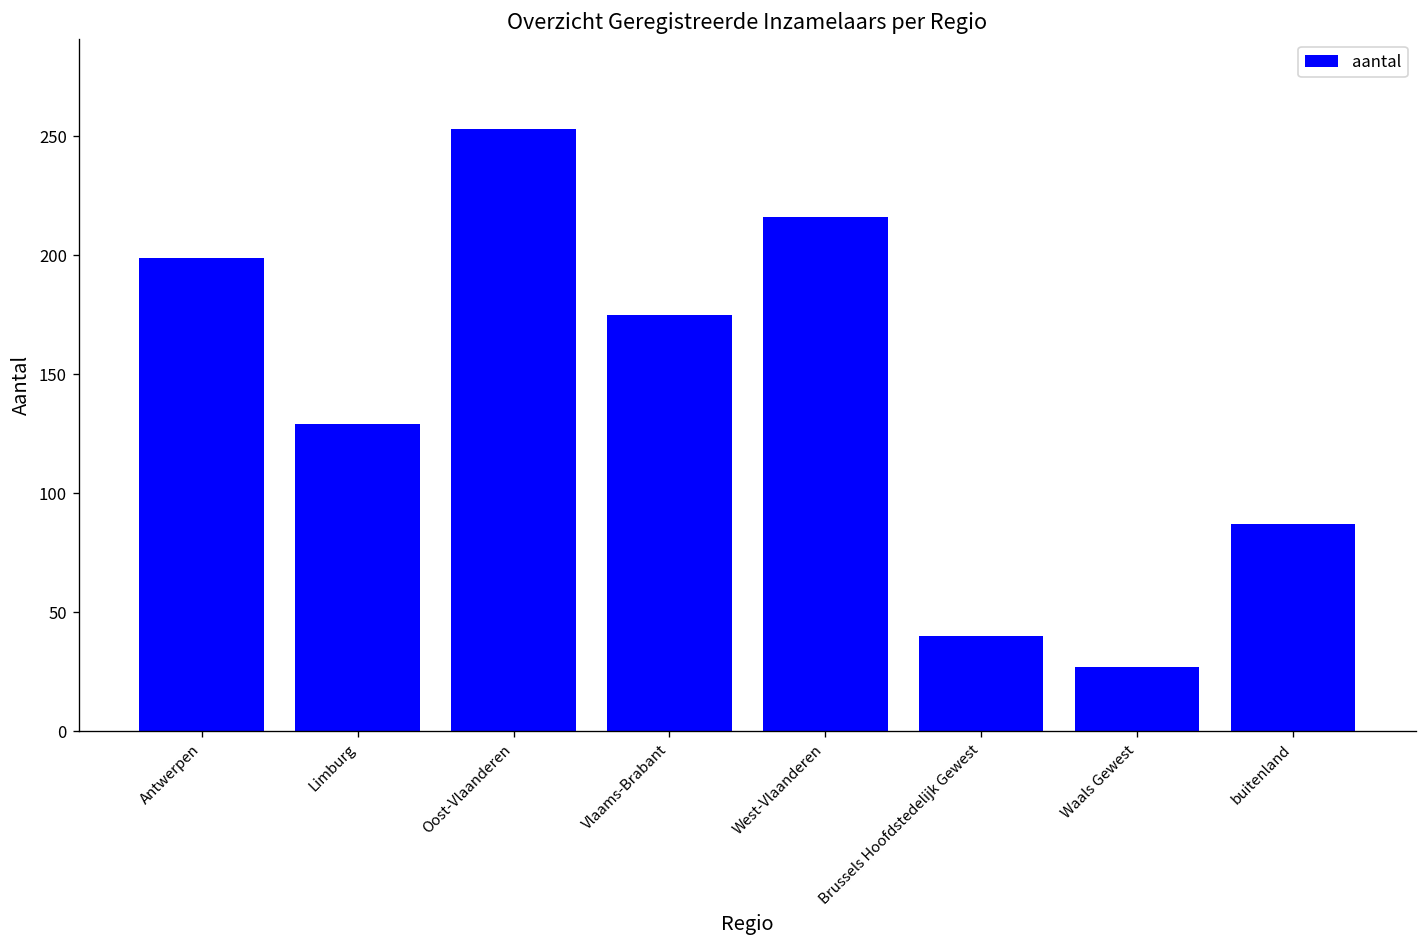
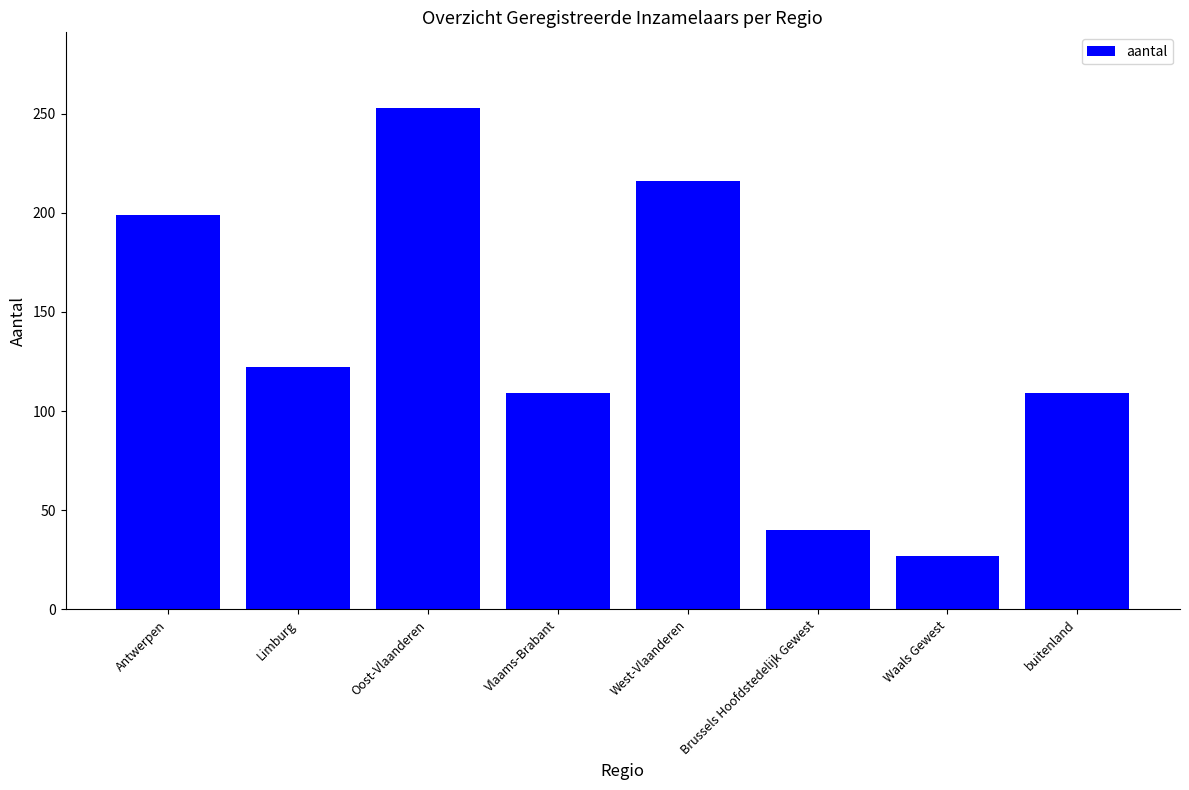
  {
    "Antwerpen": 199,
-   "Limburg": 129,
+   "Limburg": 122,
    "Oost-Vlaanderen": 253,
-   "Vlaams-Brabant": 175,
+   "Vlaams-Brabant": 109,
    "West-Vlaanderen": 216,
    "Brussels Hoofdstedelijk Gewest": 40,
    "Waals Gewest": 27,
-   "buitenland": 87
+   "buitenland": 109
  }
